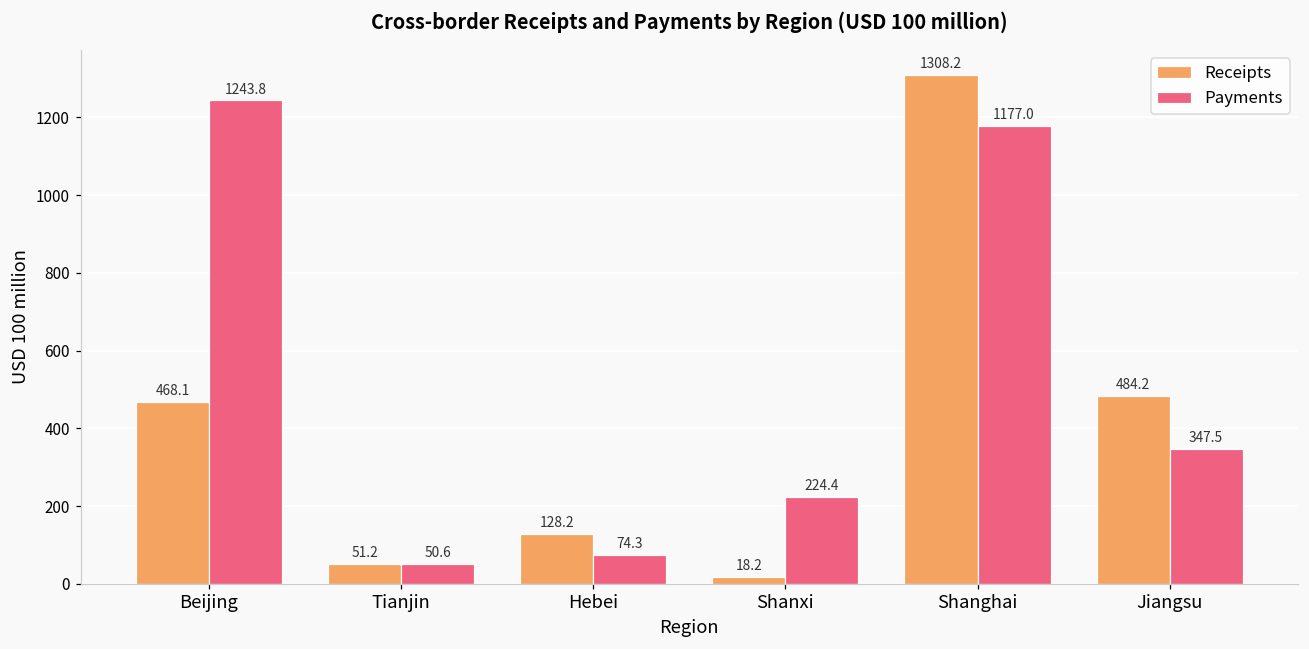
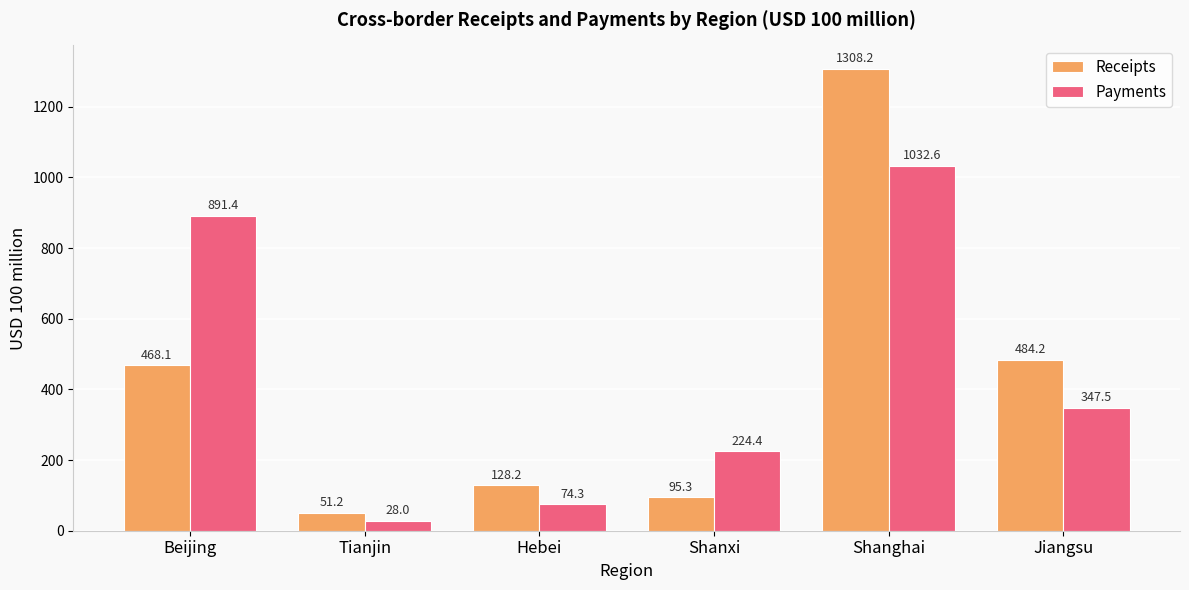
  {
    "Receipts": {
      "Beijing": 468.1,
      "Tianjin": 51.2,
      "Hebei": 128.2,
-     "Shanxi": 18.2,
+     "Shanxi": 95.3,
      "Shanghai": 1308.2,
      "Jiangsu": 484.2
    },
    "Payments": {
-     "Beijing": 1243.8,
-     "Tianjin": 50.6,
+     "Beijing": 891.4,
+     "Tianjin": 28.0,
      "Hebei": 74.3,
      "Shanxi": 224.4,
-     "Shanghai": 1177.0,
+     "Shanghai": 1032.6,
      "Jiangsu": 347.5
    }
  }
